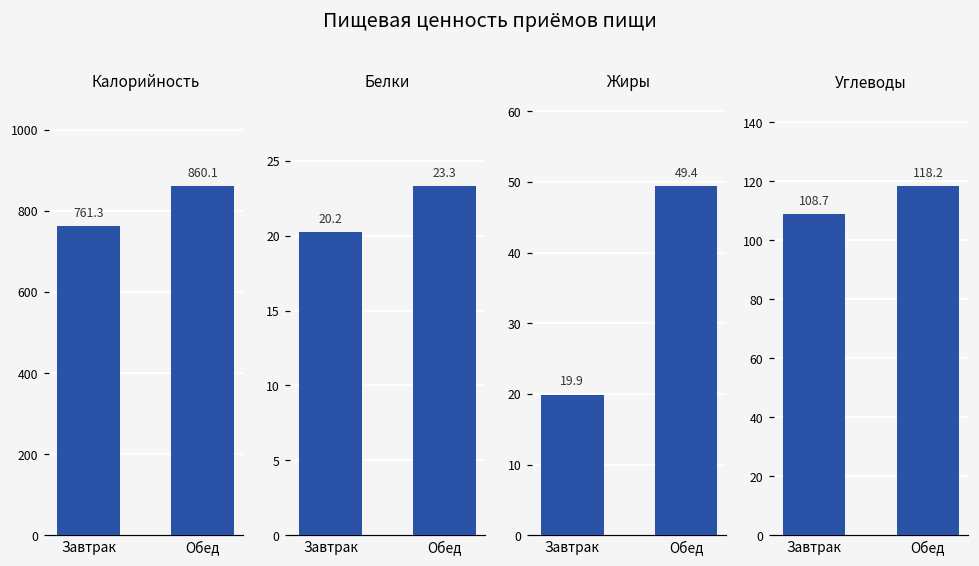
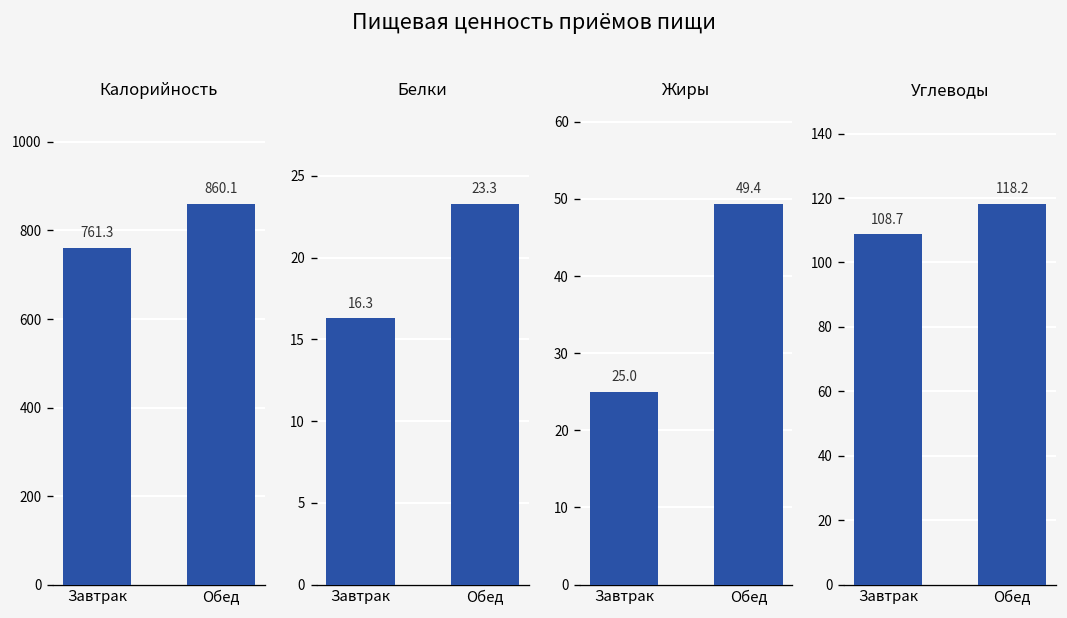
  {
    "Калорийность": {
      "Завтрак": 761.3,
      "Обед": 860.1
    },
    "Белки": {
-     "Завтрак": 20.2,
+     "Завтрак": 16.3,
      "Обед": 23.3
    },
    "Жиры": {
-     "Завтрак": 19.9,
+     "Завтрак": 25.0,
      "Обед": 49.4
    },
    "Углеводы": {
      "Завтрак": 108.7,
      "Обед": 118.2
    }
  }
